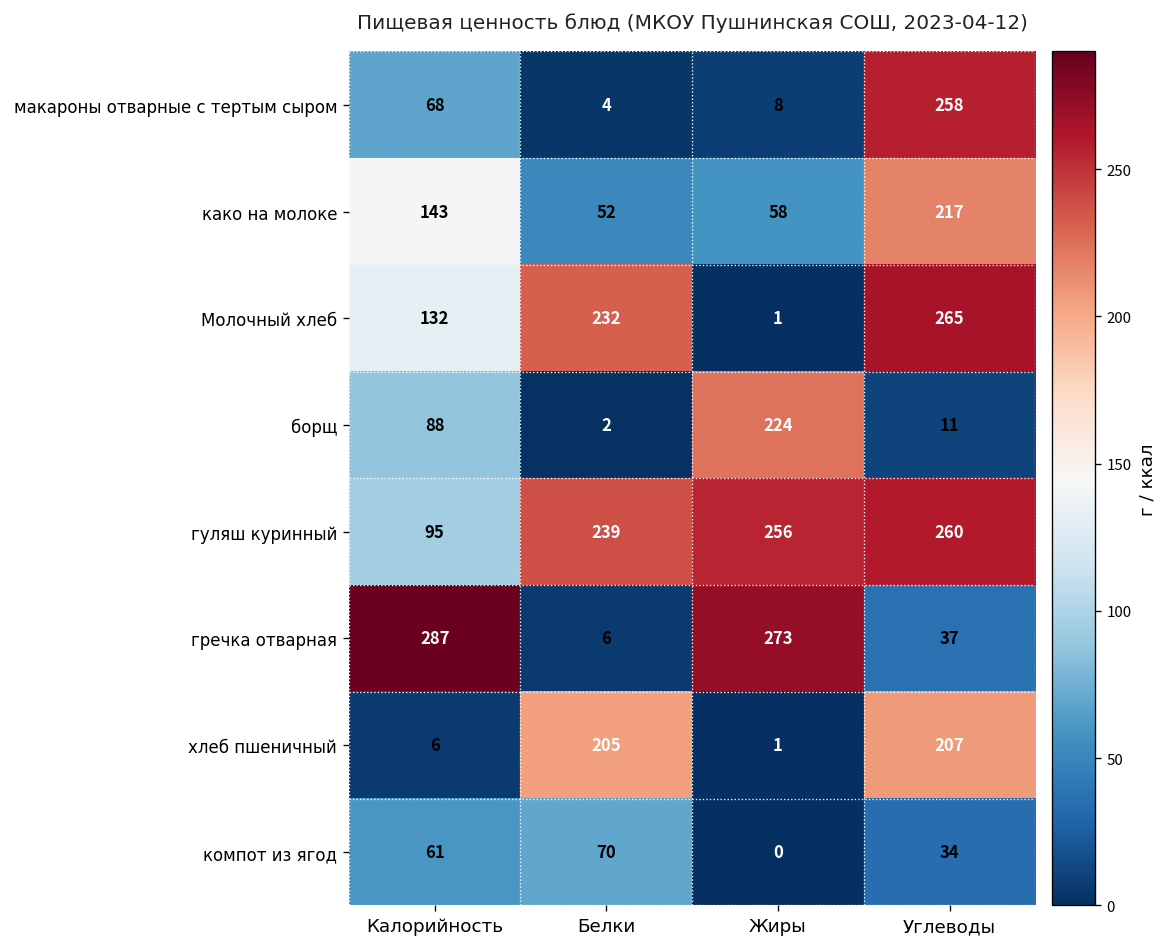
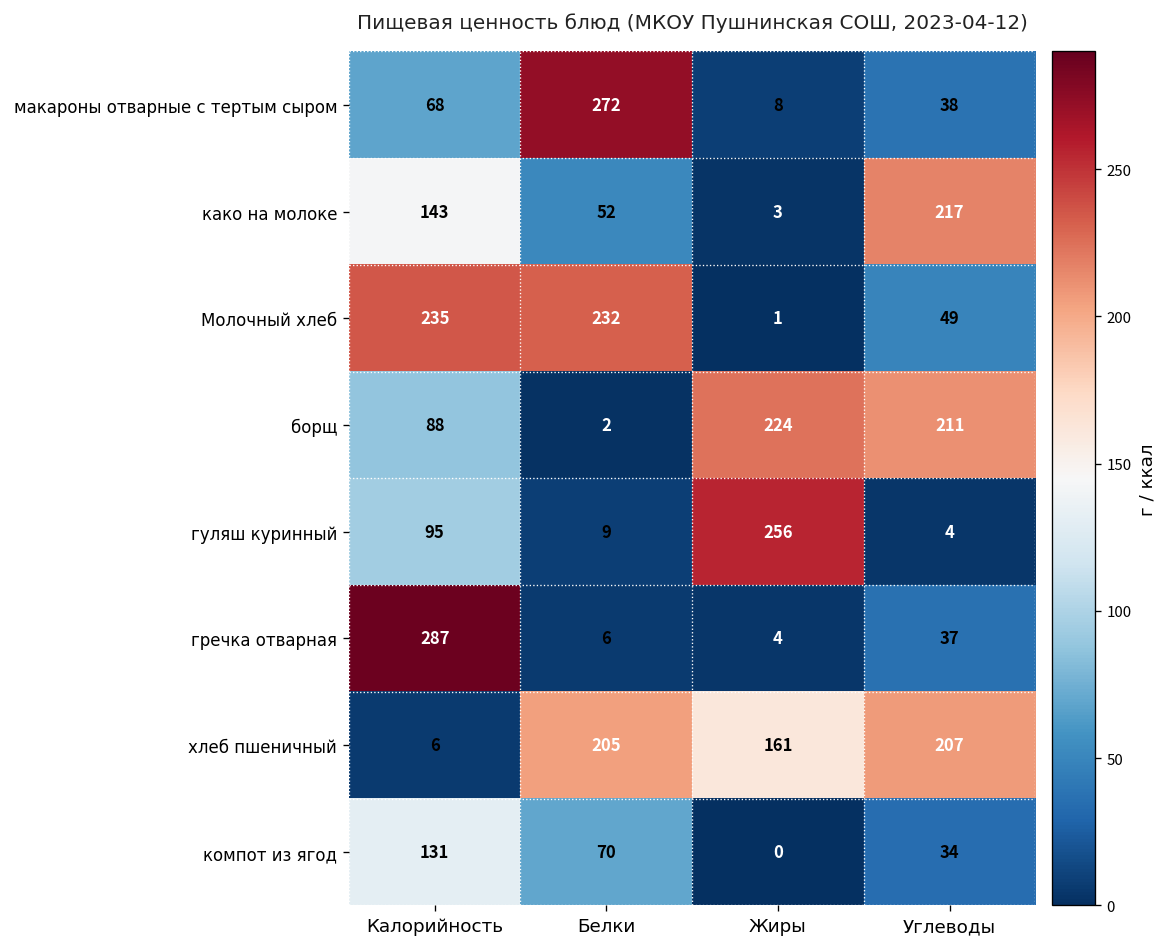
  {
    "макароны отварные с тертым сыром": {
      "Калорийность": 68,
-     "Белки": 4,
+     "Белки": 272,
      "Жиры": 8,
-     "Углеводы": 258
+     "Углеводы": 38
    },
    "како на молоке": {
      "Калорийность": 143,
      "Белки": 52,
-     "Жиры": 58,
+     "Жиры": 3,
      "Углеводы": 217
    },
    "Молочный хлеб": {
-     "Калорийность": 132,
+     "Калорийность": 235,
      "Белки": 232,
      "Жиры": 1,
-     "Углеводы": 265
+     "Углеводы": 49
    },
    "борщ": {
      "Калорийность": 88,
      "Белки": 2,
      "Жиры": 224,
-     "Углеводы": 11
+     "Углеводы": 211
    },
    "гуляш куринный": {
      "Калорийность": 95,
-     "Белки": 239,
+     "Белки": 9,
      "Жиры": 256,
-     "Углеводы": 260
+     "Углеводы": 4
    },
    "гречка отварная": {
      "Калорийность": 287,
      "Белки": 6,
-     "Жиры": 273,
+     "Жиры": 4,
      "Углеводы": 37
    },
    "хлеб пшеничный": {
      "Калорийность": 6,
      "Белки": 205,
-     "Жиры": 1,
+     "Жиры": 161,
      "Углеводы": 207
    },
    "компот из ягод": {
-     "Калорийность": 61,
+     "Калорийность": 131,
      "Белки": 70,
      "Жиры": 0,
      "Углеводы": 34
    }
  }
